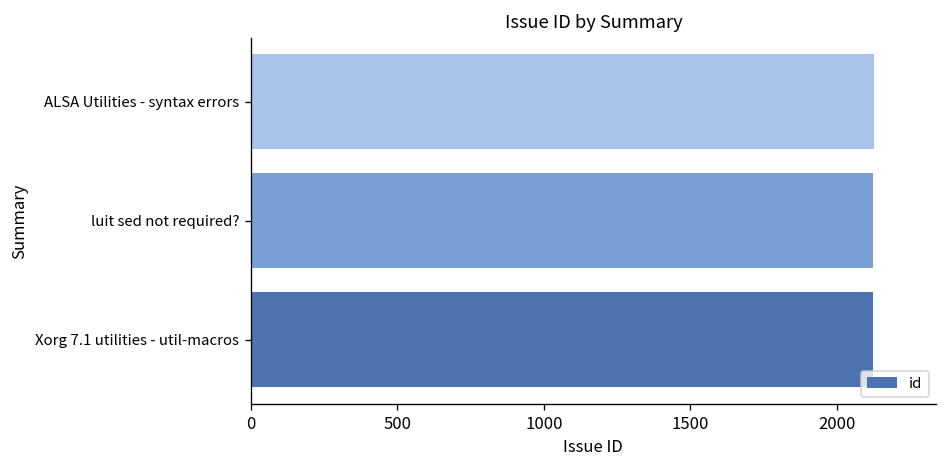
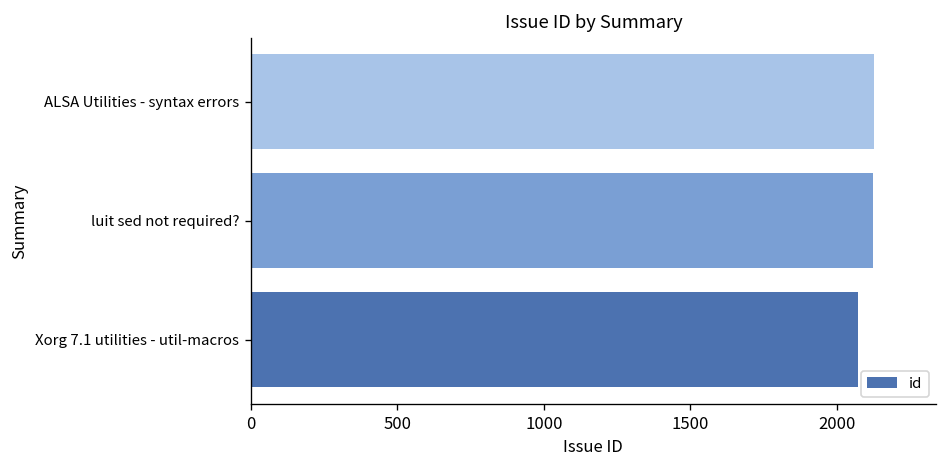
  {
    "ALSA Utilities - syntax errors": 2130,
    "luit sed not required?": 2120,
-   "Xorg 7.1 utilities - util-macros": 2120
+   "Xorg 7.1 utilities - util-macros": 2070
  }
